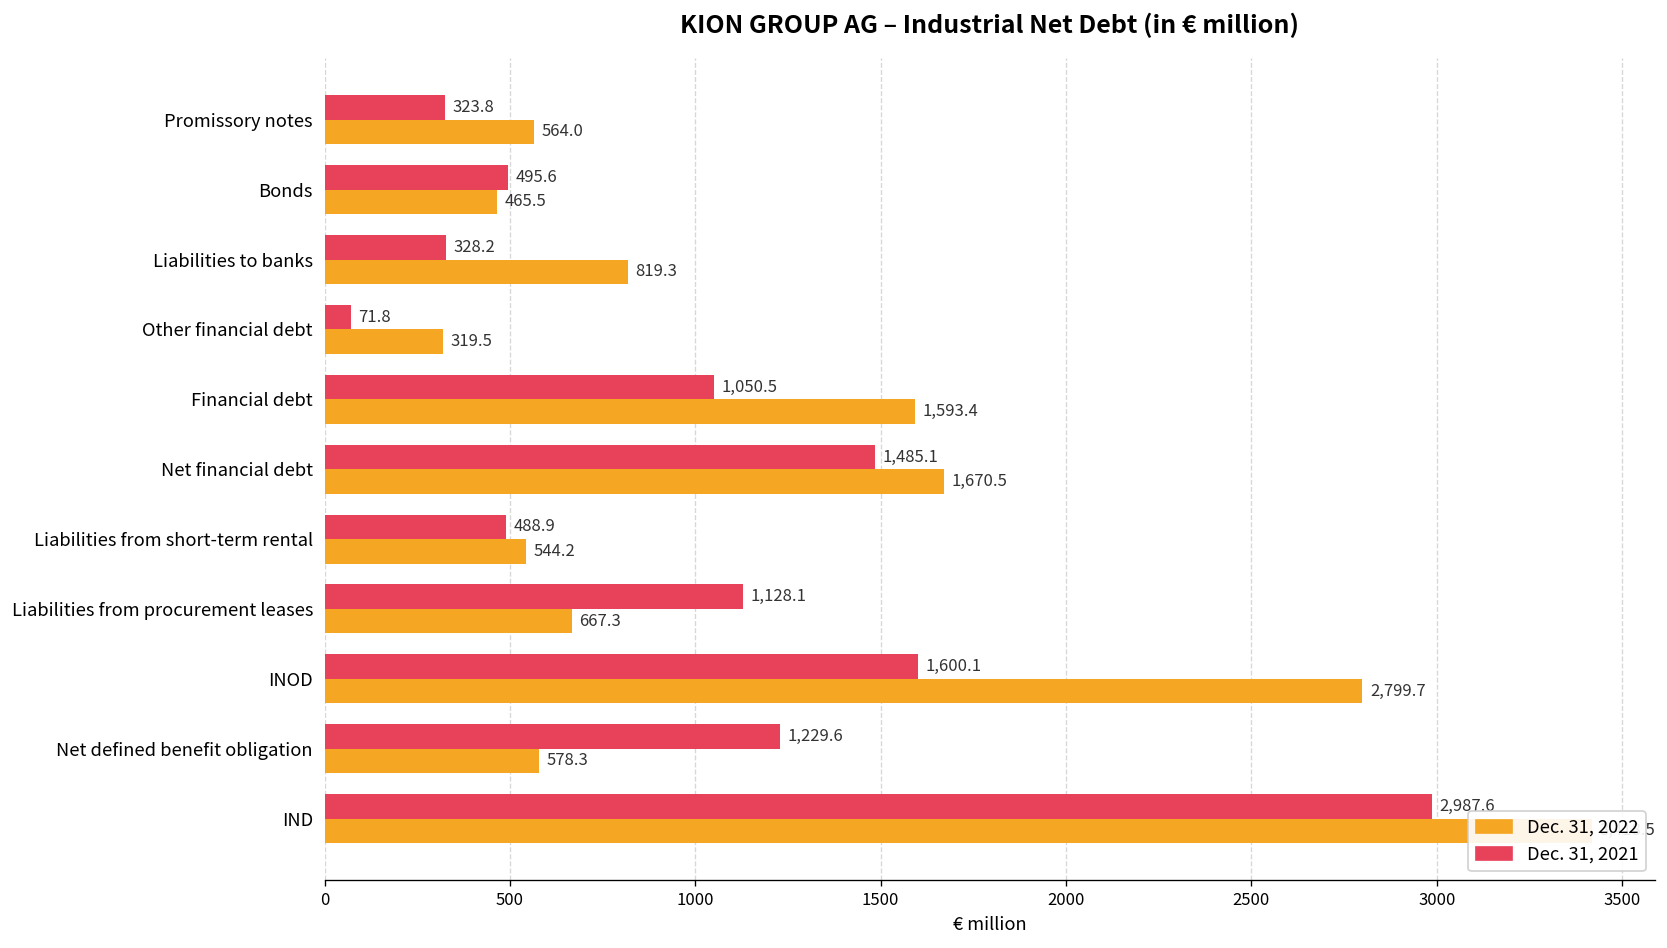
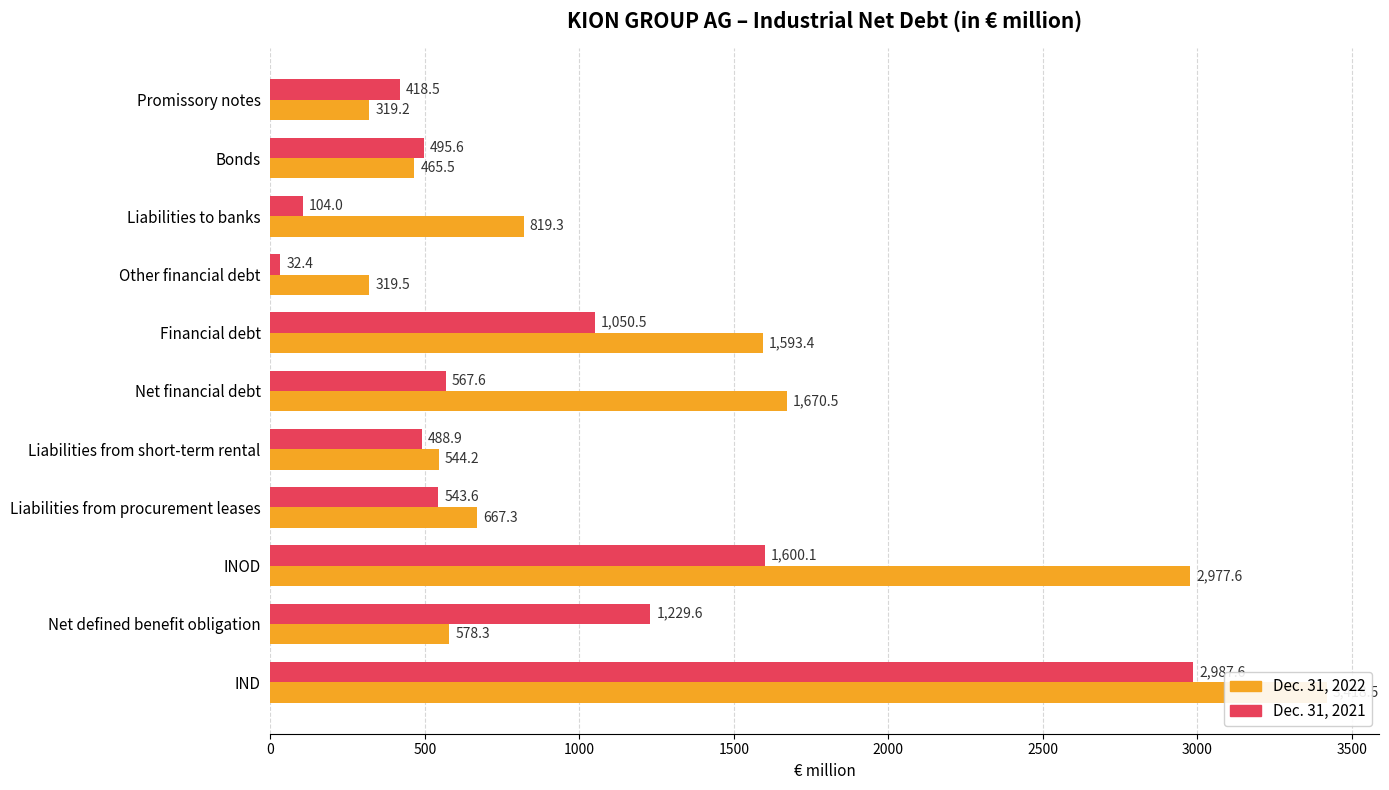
  {
    "Dec. 31, 2022": {
-     "Promissory notes": "564.0",
+     "Promissory notes": "319.2",
      "Bonds": "465.5",
      "Liabilities to banks": "819.3",
      "Other financial debt": "319.5",
      "Financial debt": "1,593.4",
      "Net financial debt": "1,670.5",
      "Liabilities from short-term rental": "544.2",
      "Liabilities from procurement leases": "667.3",
-     "INOD": "2,799.7",
+     "INOD": "2,977.6",
      "Net defined benefit obligation": "578.3"
    },
    "Dec. 31, 2021": {
-     "Promissory notes": "323.8",
+     "Promissory notes": "418.5",
      "Bonds": "495.6",
-     "Liabilities to banks": "328.2",
-     "Other financial debt": "71.8",
+     "Liabilities to banks": "104.0",
+     "Other financial debt": "32.4",
      "Financial debt": "1,050.5",
-     "Net financial debt": "1,485.1",
+     "Net financial debt": "567.6",
      "Liabilities from short-term rental": "488.9",
-     "Liabilities from procurement leases": "1,128.1",
+     "Liabilities from procurement leases": "543.6",
      "INOD": "1,600.1",
      "Net defined benefit obligation": "1,229.6"
    }
  }
